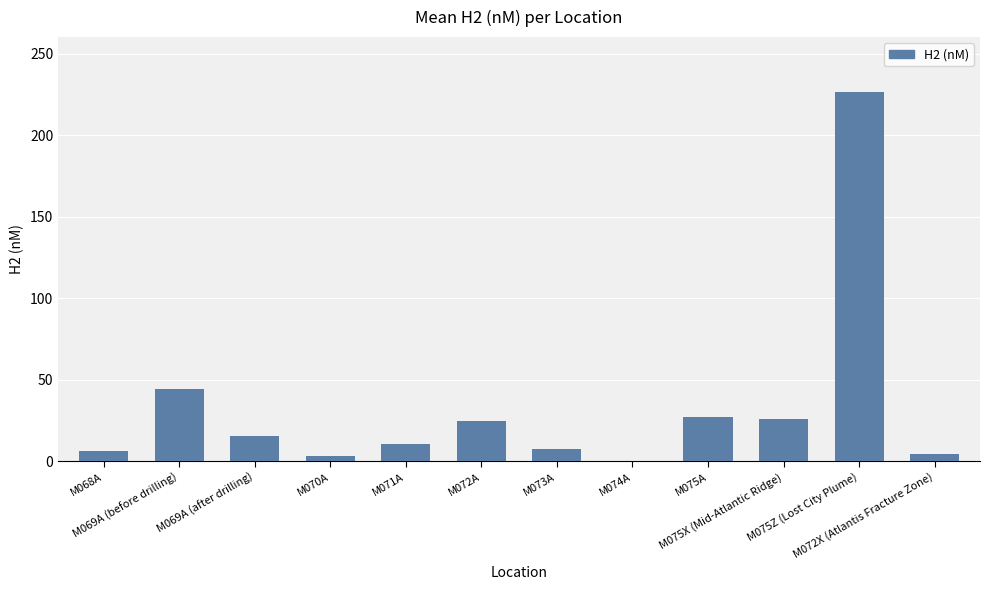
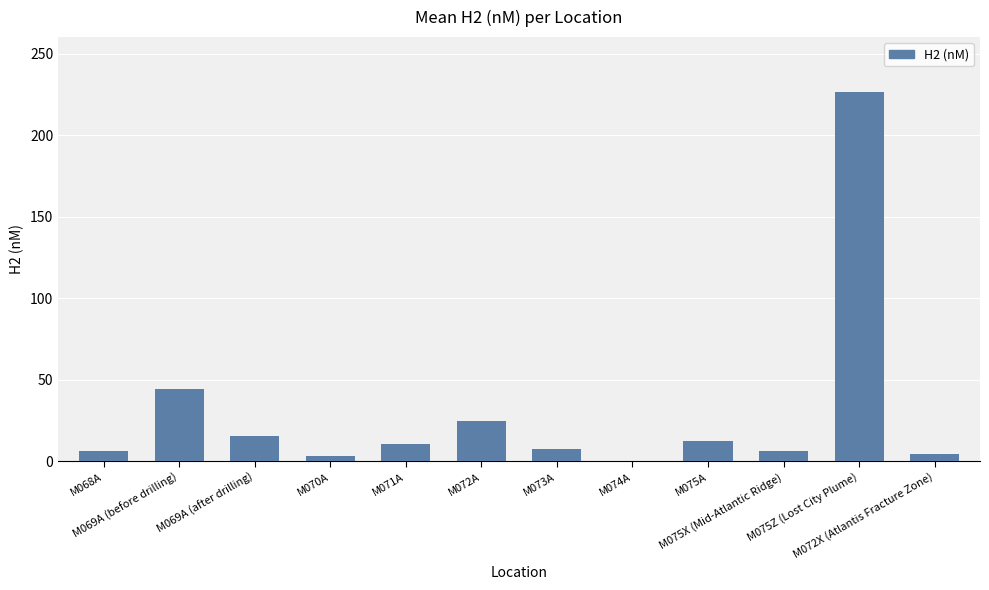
  {
    "M068A": 7,
    "M069A (before drilling)": 44,
    "M069A (after drilling)": 15,
    "M070A": 3,
    "M071A": 11,
    "M072A": 25,
    "M073A": 7,
    "M074A": 0,
-   "M075A": 27,
-   "M075X (Mid-Atlantic Ridge)": 26,
+   "M075A": 13,
+   "M075X (Mid-Atlantic Ridge)": 6,
    "M075Z (Lost City Plume)": 226,
    "M072X (Atlantis Fracture Zone)": 5
  }
